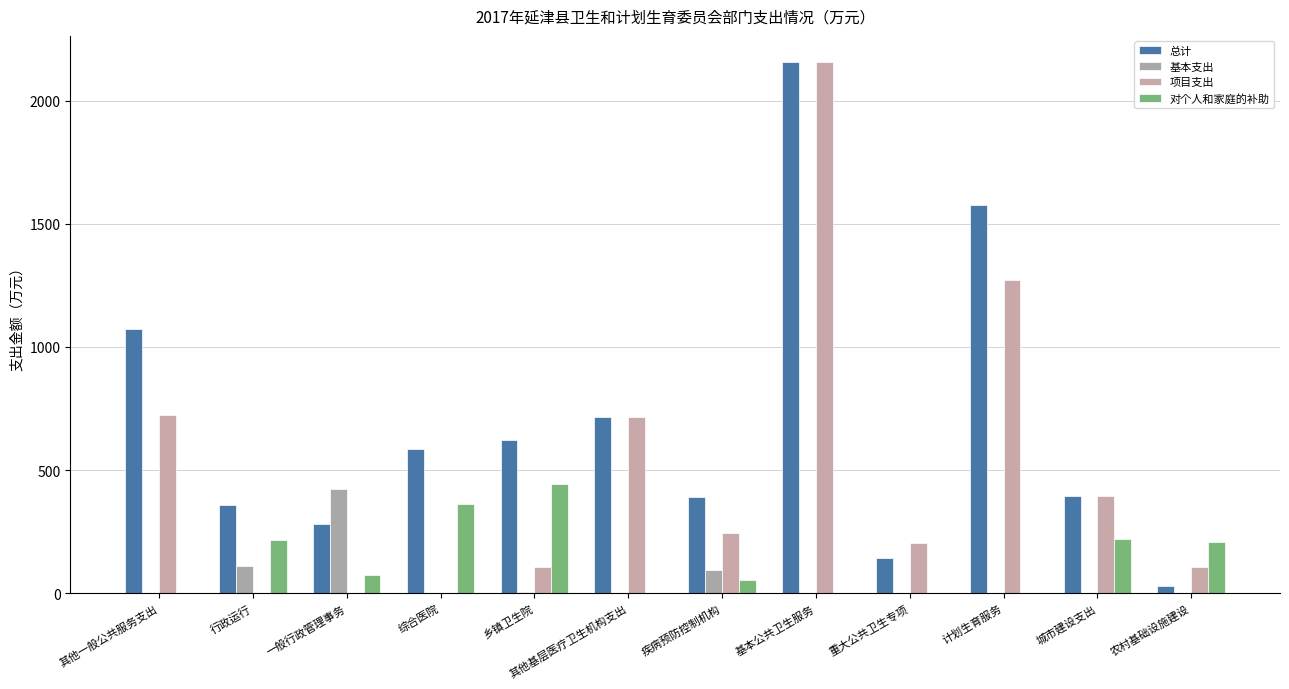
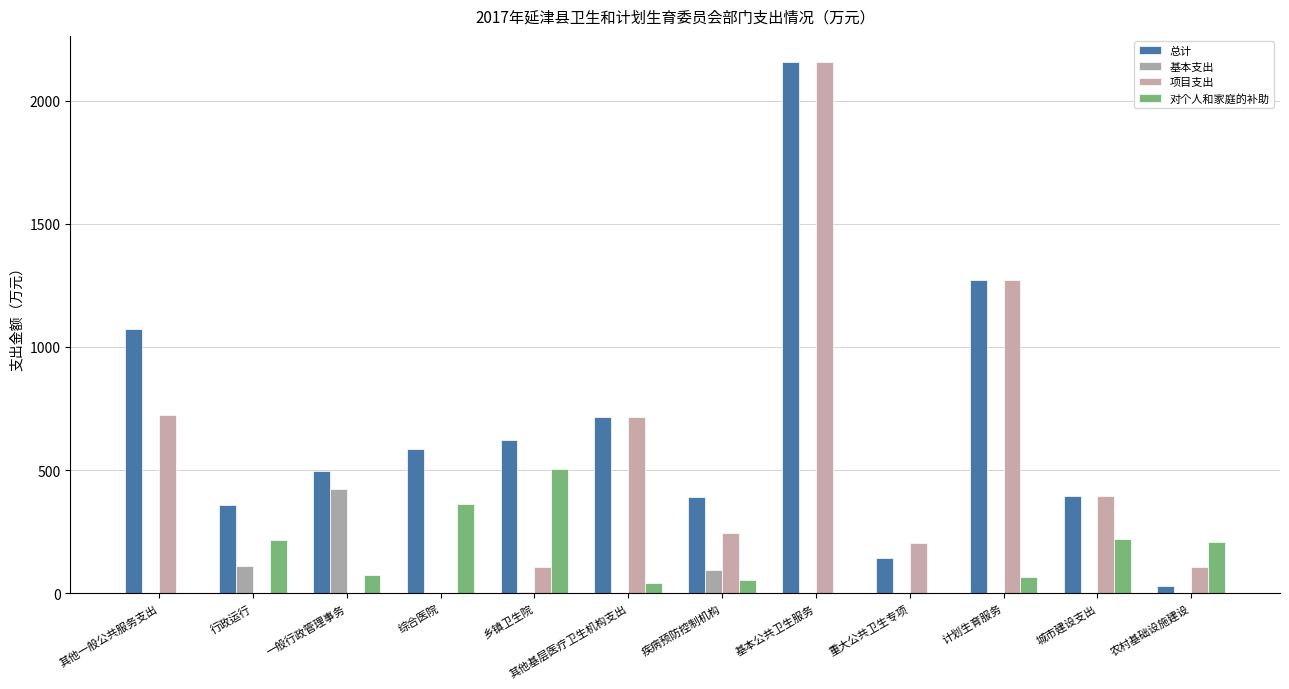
  {
    "总计": {
      "其他一般公共服务支出": 1070,
      "行政运行": 360,
-     "一般行政管理事务": 280,
+     "一般行政管理事务": 500,
      "综合医院": 580,
      "乡镇卫生院": 620,
      "其他基层医疗卫生机构支出": 710,
      "疾病预防控制机构": 390,
      "基本公共卫生服务": 2160,
      "重大公共卫生专项": 140,
-     "计划生育服务": 1580,
+     "计划生育服务": 1270,
      "城市建设支出": 390,
      "农村基础设施建设": 30
    },
    "对个人和家庭的补助": {
      "其他一般公共服务支出": 0,
      "行政运行": 220,
      "一般行政管理事务": 70,
      "综合医院": 360,
-     "乡镇卫生院": 450,
-     "其他基层医疗卫生机构支出": 0,
+     "乡镇卫生院": 510,
+     "其他基层医疗卫生机构支出": 40,
      "疾病预防控制机构": 50,
      "基本公共卫生服务": 0,
      "重大公共卫生专项": 0,
-     "计划生育服务": 0,
+     "计划生育服务": 70,
      "城市建设支出": 220,
      "农村基础设施建设": 210
    }
  }
